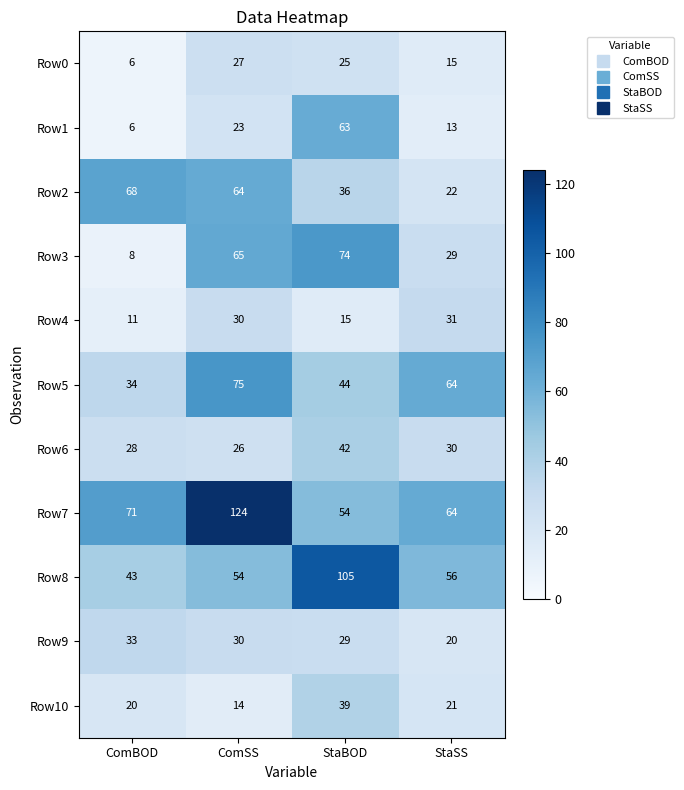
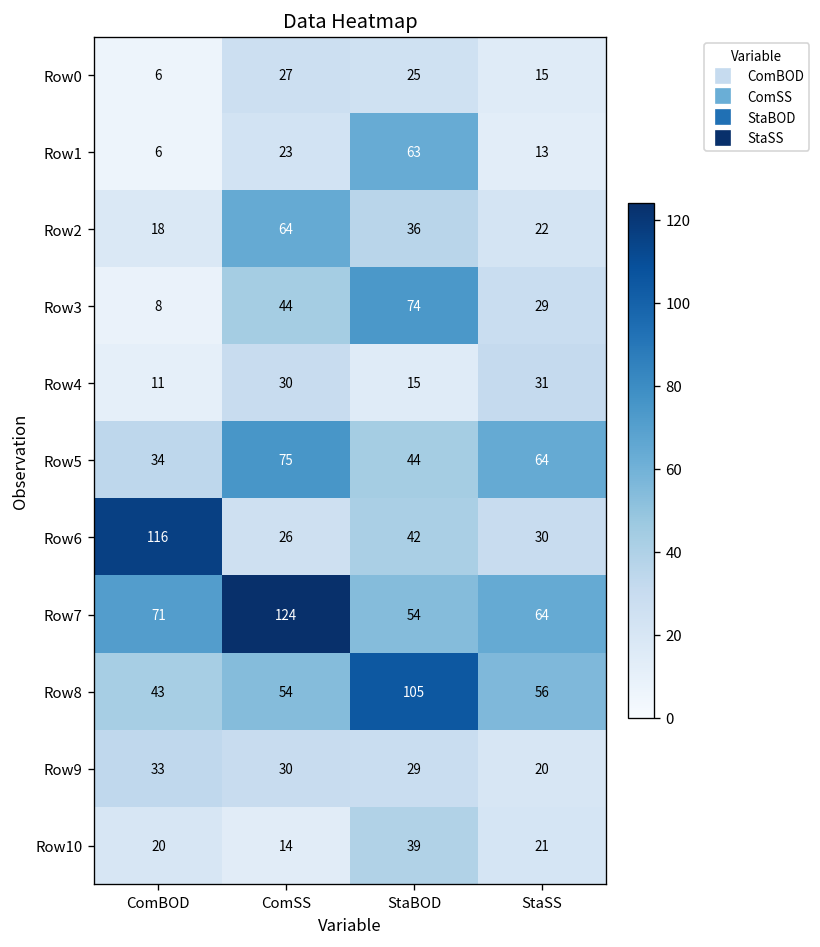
  {
    "Row0": {
      "ComBOD": 6,
      "ComSS": 27,
      "StaBOD": 25,
      "StaSS": 15
    },
    "Row1": {
      "ComBOD": 6,
      "ComSS": 23,
      "StaBOD": 63,
      "StaSS": 13
    },
    "Row2": {
-     "ComBOD": 68,
+     "ComBOD": 18,
      "ComSS": 64,
      "StaBOD": 36,
      "StaSS": 22
    },
    "Row3": {
      "ComBOD": 8,
-     "ComSS": 65,
+     "ComSS": 44,
      "StaBOD": 74,
      "StaSS": 29
    },
    "Row4": {
      "ComBOD": 11,
      "ComSS": 30,
      "StaBOD": 15,
      "StaSS": 31
    },
    "Row5": {
      "ComBOD": 34,
      "ComSS": 75,
      "StaBOD": 44,
      "StaSS": 64
    },
    "Row6": {
-     "ComBOD": 28,
+     "ComBOD": 116,
      "ComSS": 26,
      "StaBOD": 42,
      "StaSS": 30
    },
    "Row7": {
      "ComBOD": 71,
      "ComSS": 124,
      "StaBOD": 54,
      "StaSS": 64
    },
    "Row8": {
      "ComBOD": 43,
      "ComSS": 54,
      "StaBOD": 105,
      "StaSS": 56
    },
    "Row9": {
      "ComBOD": 33,
      "ComSS": 30,
      "StaBOD": 29,
      "StaSS": 20
    },
    "Row10": {
      "ComBOD": 20,
      "ComSS": 14,
      "StaBOD": 39,
      "StaSS": 21
    }
  }
